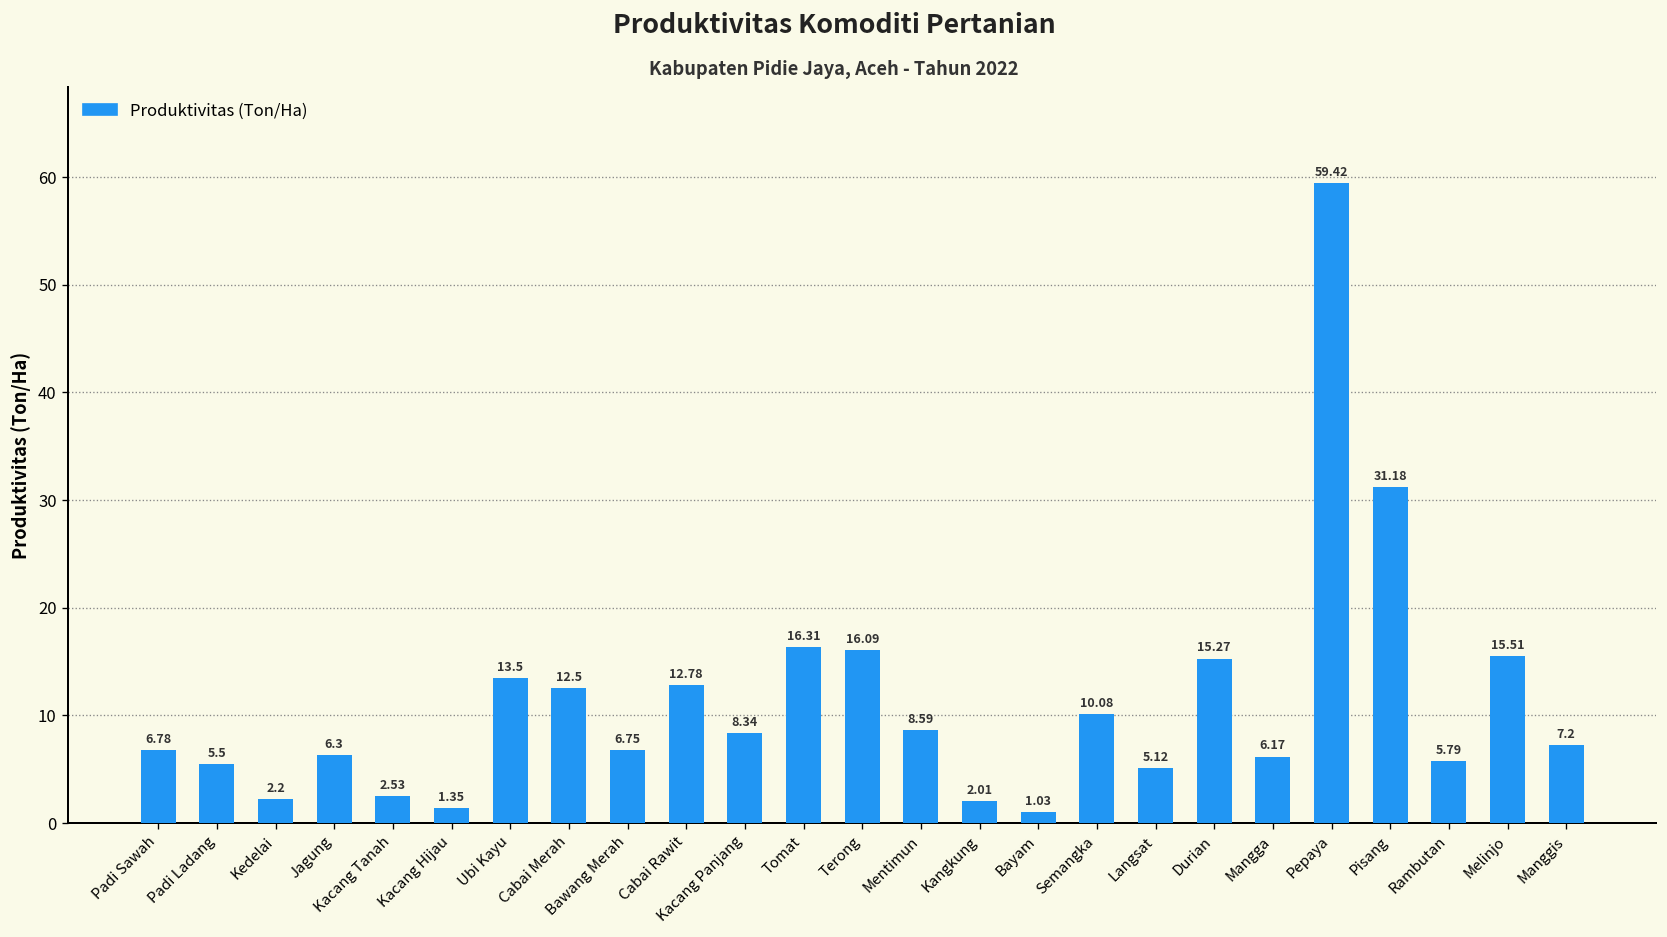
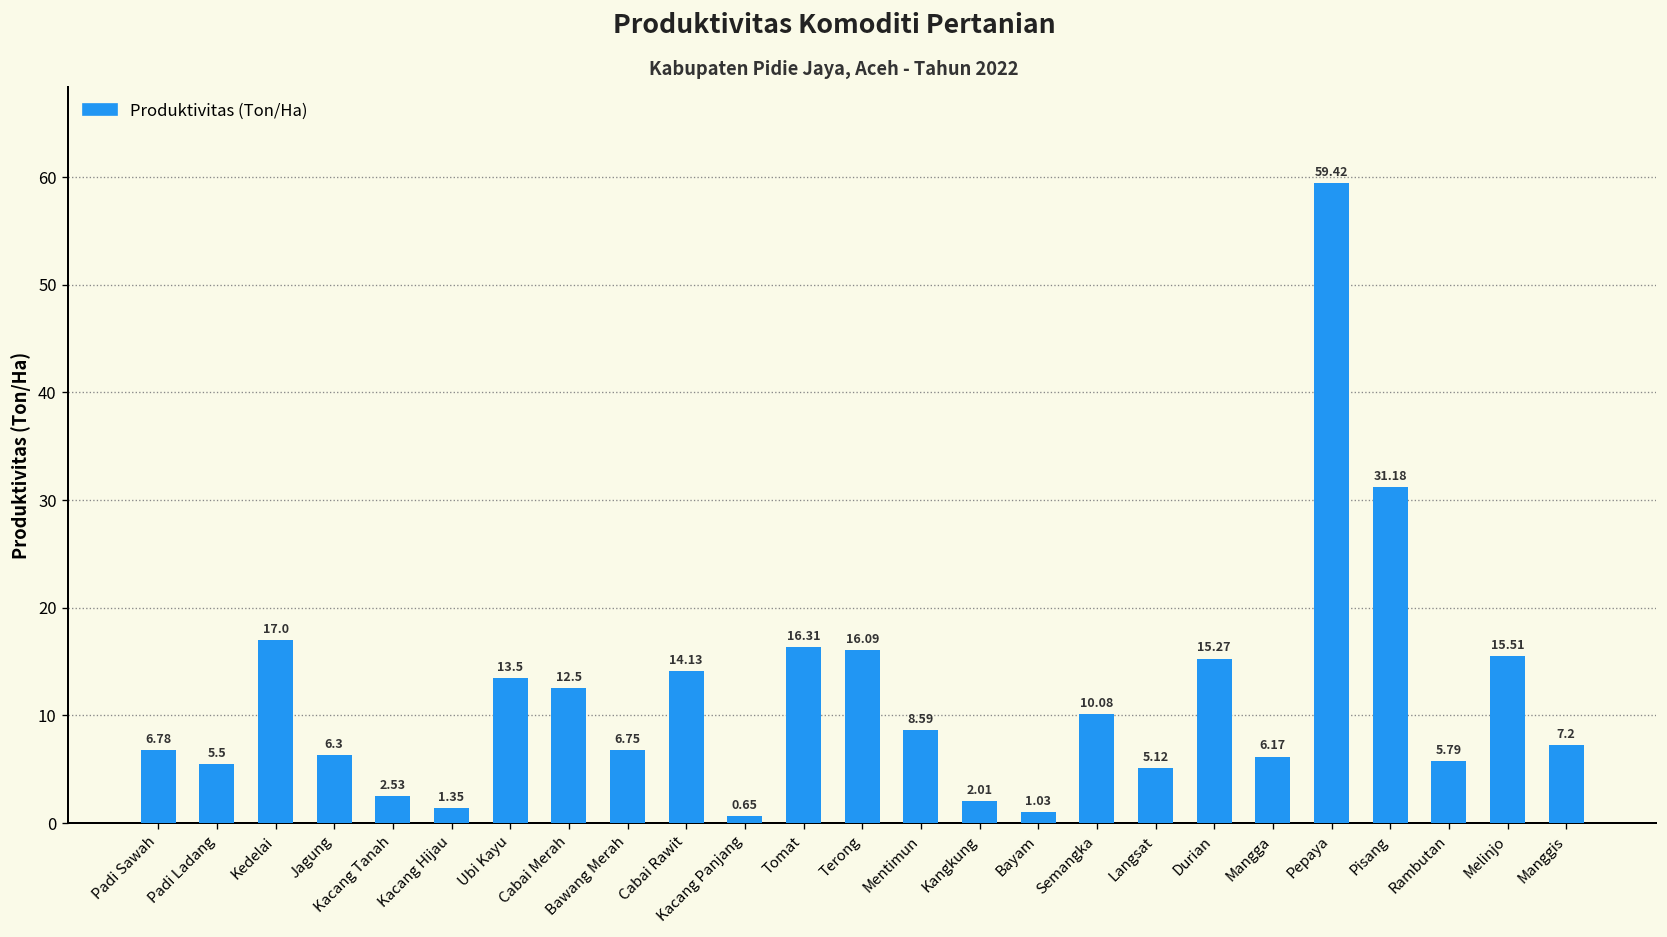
  {
    "Padi Sawah": 6.78,
    "Padi Ladang": 5.5,
-   "Kedelai": 2.2,
+   "Kedelai": 17.0,
    "Jagung": 6.3,
    "Kacang Tanah": 2.53,
    "Kacang Hijau": 1.35,
    "Ubi Kayu": 13.5,
    "Cabai Merah": 12.5,
    "Bawang Merah": 6.75,
-   "Cabai Rawit": 12.78,
-   "Kacang Panjang": 8.34,
+   "Cabai Rawit": 14.13,
+   "Kacang Panjang": 0.65,
    "Tomat": 16.31,
    "Terong": 16.09,
    "Mentimun": 8.59,
    "Kangkung": 2.01,
    "Bayam": 1.03,
    "Semangka": 10.08,
    "Langsat": 5.12,
    "Durian": 15.27,
    "Mangga": 6.17,
    "Pepaya": 59.42,
    "Pisang": 31.18,
    "Rambutan": 5.79,
    "Melinjo": 15.51,
    "Manggis": 7.2
  }
